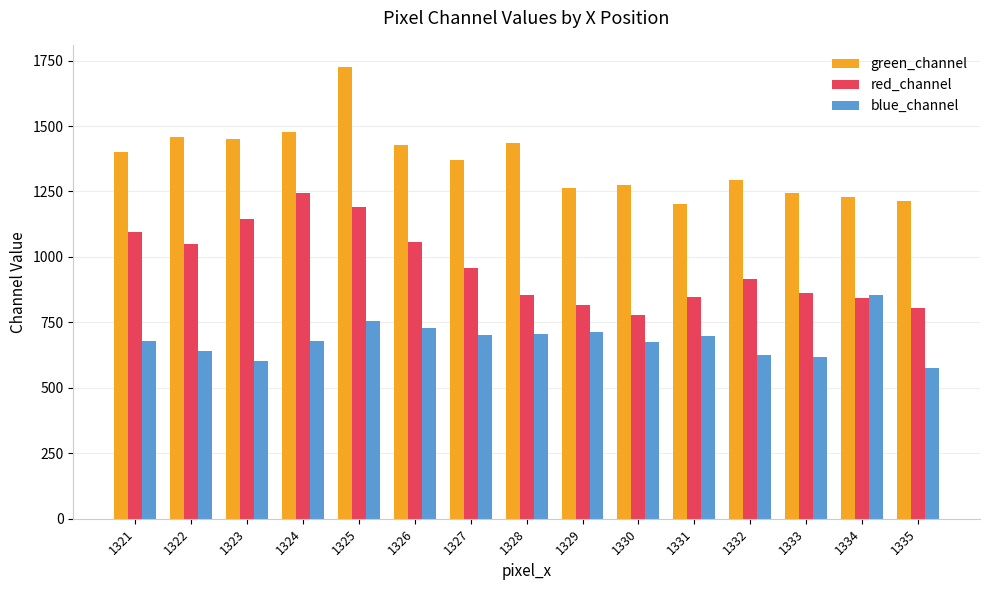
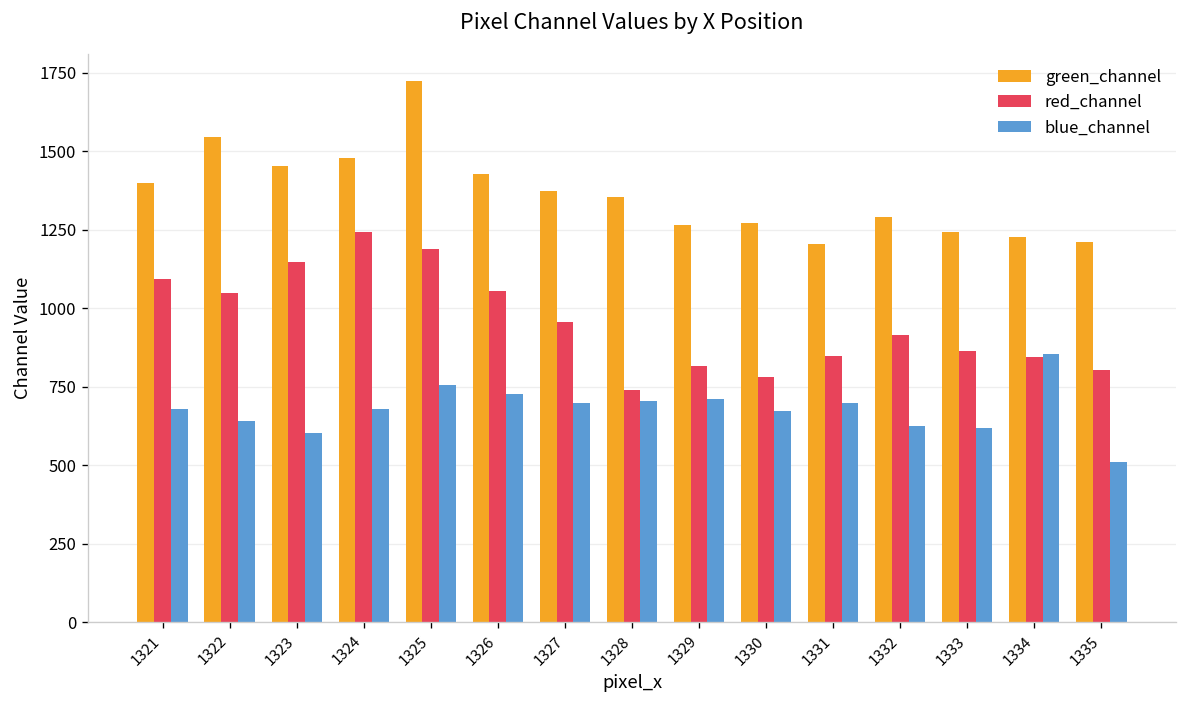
  {
    "green_channel": {
      "1321": 1400,
-     "1322": 1460,
+     "1322": 1550,
      "1323": 1450,
      "1324": 1480,
      "1325": 1720,
      "1326": 1430,
      "1327": 1370,
-     "1328": 1430,
+     "1328": 1350,
      "1329": 1260,
      "1330": 1270,
      "1331": 1200,
      "1332": 1290,
      "1333": 1240,
      "1334": 1230,
      "1335": 1210
    },
    "red_channel": {
      "1321": 1090,
      "1322": 1050,
      "1323": 1150,
      "1324": 1240,
      "1325": 1190,
      "1326": 1060,
      "1327": 960,
-     "1328": 860,
+     "1328": 740,
      "1329": 820,
      "1330": 780,
      "1331": 850,
      "1332": 920,
      "1333": 860,
      "1334": 850,
      "1335": 800
    },
    "blue_channel": {
      "1321": 680,
      "1322": 640,
      "1323": 600,
      "1324": 680,
      "1325": 760,
      "1326": 730,
      "1327": 700,
      "1328": 710,
      "1329": 710,
      "1330": 670,
      "1331": 700,
      "1332": 630,
      "1333": 620,
      "1334": 860,
-     "1335": 580
+     "1335": 510
    }
  }
